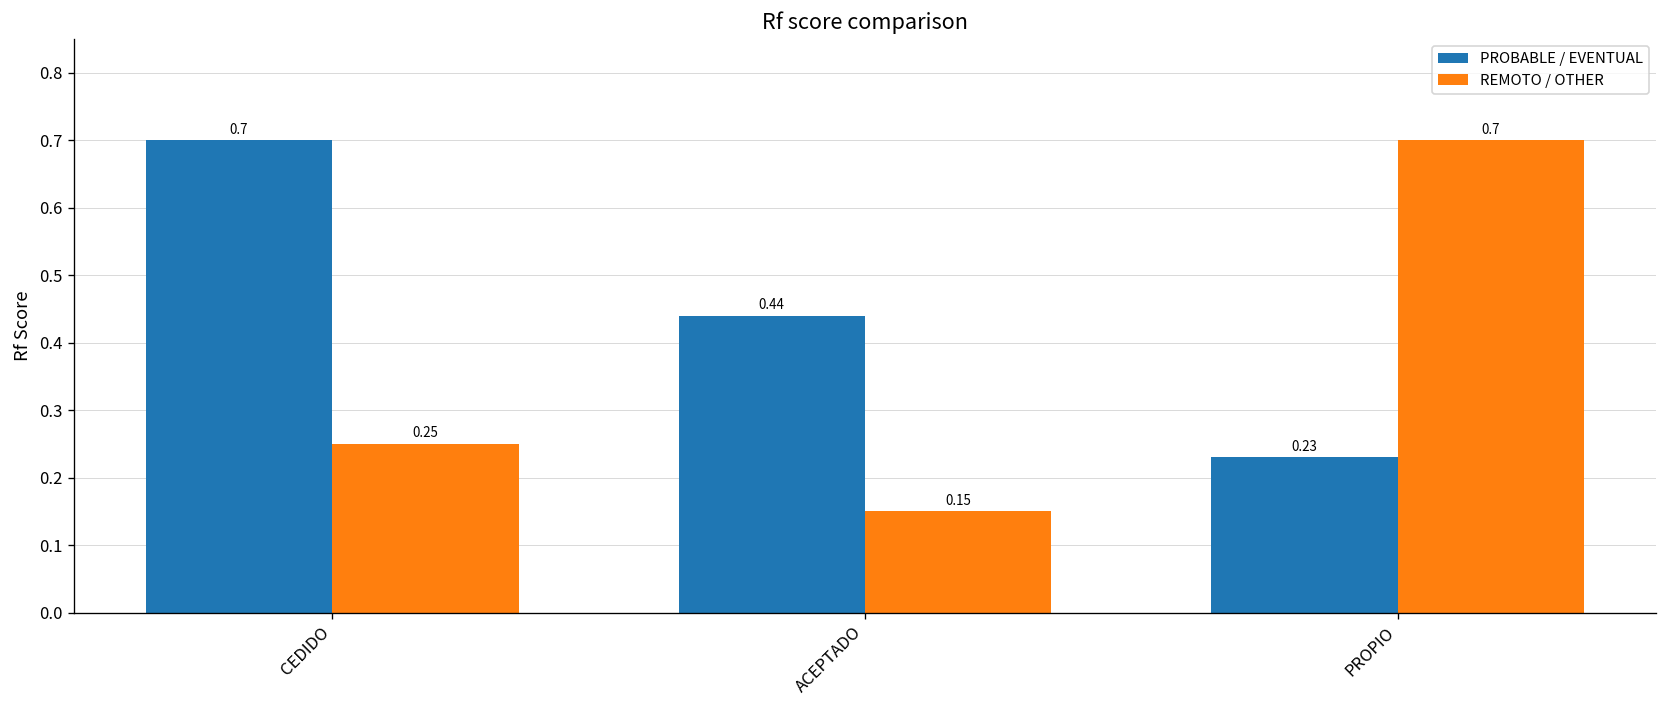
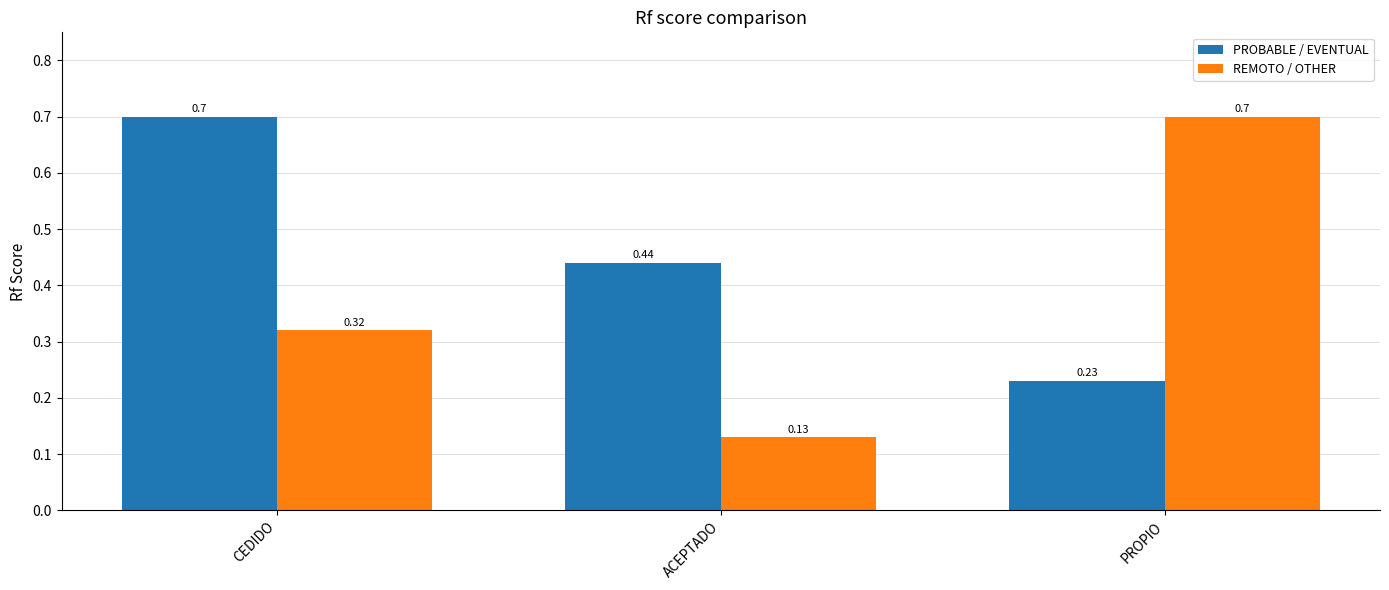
  {
    "PROBABLE / EVENTUAL": {
      "CEDIDO": 0.7,
      "ACEPTADO": 0.44,
      "PROPIO": 0.23
    },
    "REMOTO / OTHER": {
-     "CEDIDO": 0.25,
-     "ACEPTADO": 0.15,
+     "CEDIDO": 0.32,
+     "ACEPTADO": 0.13,
      "PROPIO": 0.7
    }
  }
